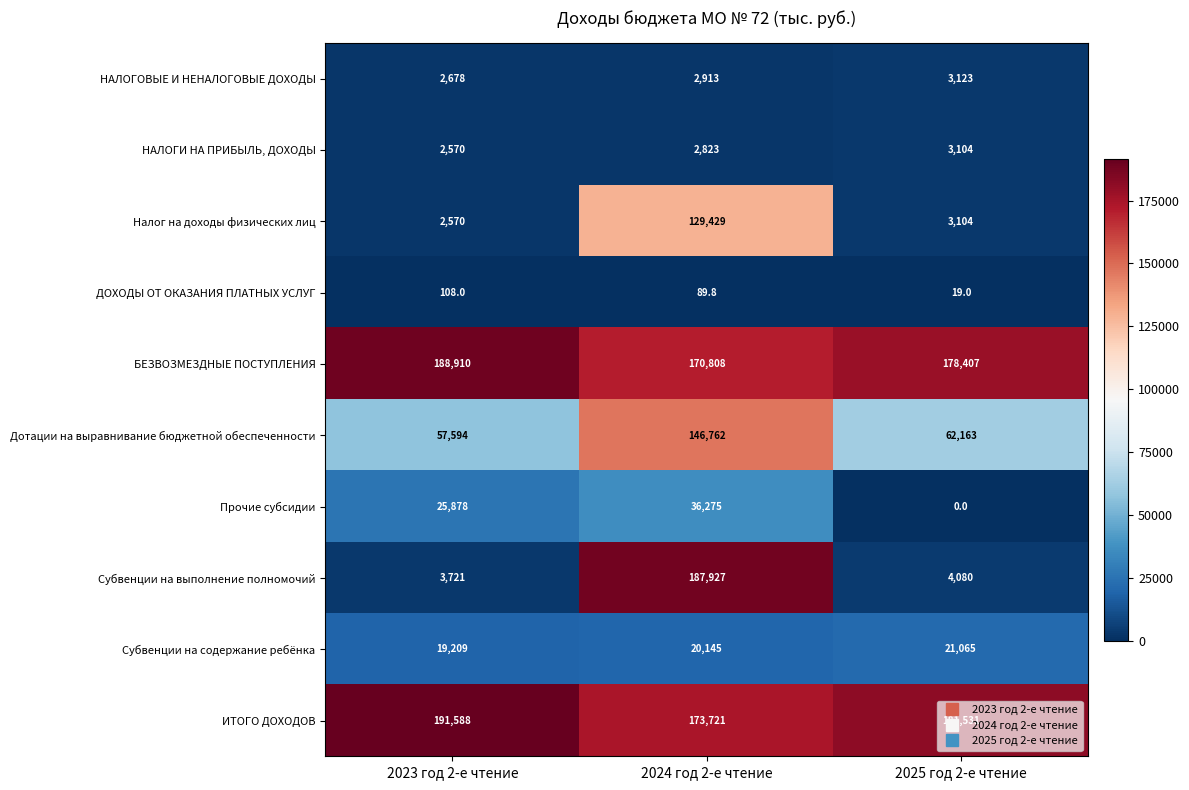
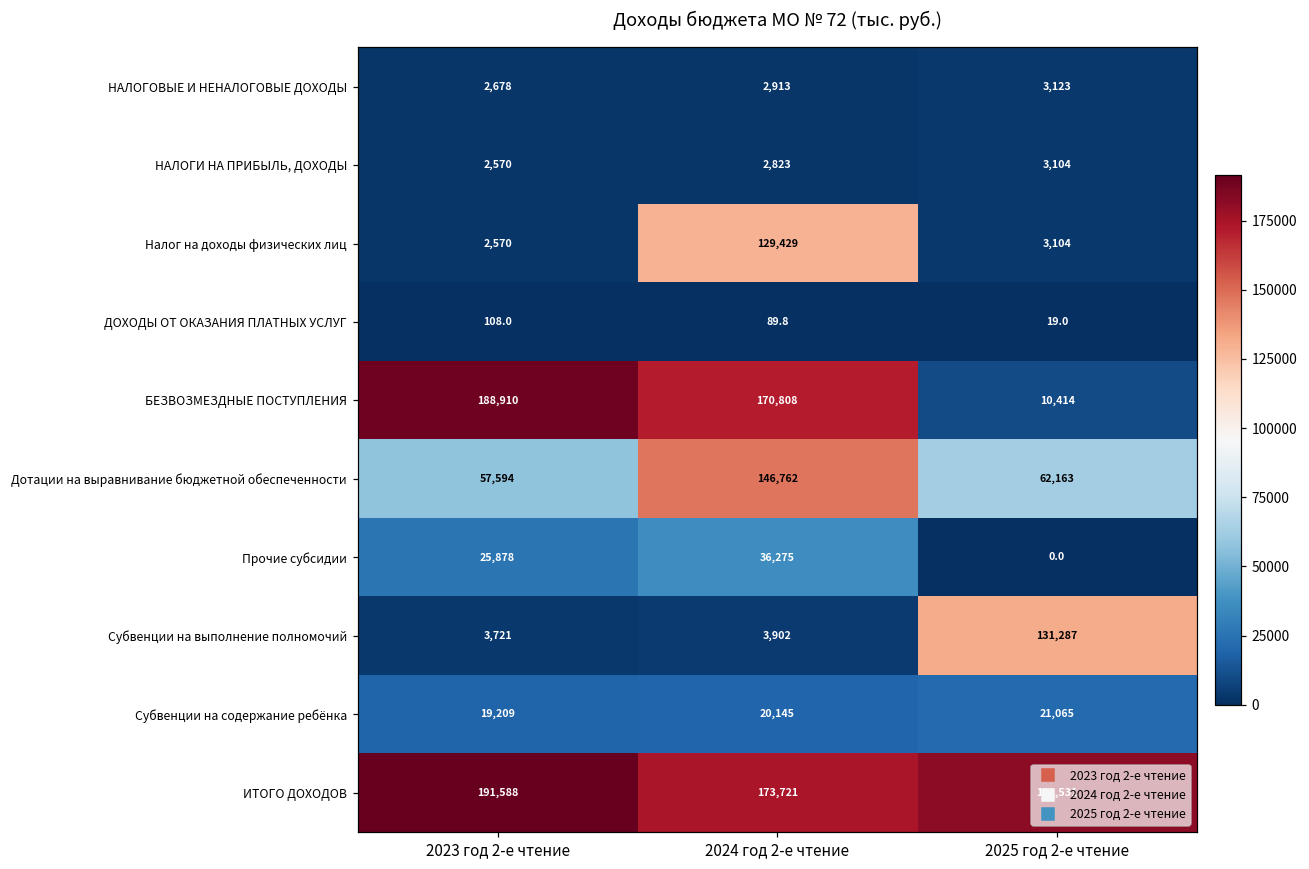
  {
    "НАЛОГОВЫЕ И НЕНАЛОГОВЫЕ ДОХОДЫ": {
      "2023 год 2-е чтение": "2,678",
      "2024 год 2-е чтение": "2,913",
      "2025 год 2-е чтение": "3,123"
    },
    "НАЛОГИ НА ПРИБЫЛЬ, ДОХОДЫ": {
      "2023 год 2-е чтение": "2,570",
      "2024 год 2-е чтение": "2,823",
      "2025 год 2-е чтение": "3,104"
    },
    "Налог на доходы физических лиц": {
      "2023 год 2-е чтение": "2,570",
      "2024 год 2-е чтение": "129,429",
      "2025 год 2-е чтение": "3,104"
    },
    "ДОХОДЫ ОТ ОКАЗАНИЯ ПЛАТНЫХ УСЛУГ": {
      "2023 год 2-е чтение": "108.0",
      "2024 год 2-е чтение": "89.8",
      "2025 год 2-е чтение": "19.0"
    },
    "БЕЗВОЗМЕЗДНЫЕ ПОСТУПЛЕНИЯ": {
      "2023 год 2-е чтение": "188,910",
      "2024 год 2-е чтение": "170,808",
-     "2025 год 2-е чтение": "178,407"
+     "2025 год 2-е чтение": "10,414"
    },
    "Дотации на выравнивание бюджетной обеспеченности": {
      "2023 год 2-е чтение": "57,594",
      "2024 год 2-е чтение": "146,762",
      "2025 год 2-е чтение": "62,163"
    },
    "Прочие субсидии": {
      "2023 год 2-е чтение": "25,878",
      "2024 год 2-е чтение": "36,275",
      "2025 год 2-е чтение": "0.0"
    },
    "Субвенции на выполнение полномочий": {
      "2023 год 2-е чтение": "3,721",
-     "2024 год 2-е чтение": "187,927",
-     "2025 год 2-е чтение": "4,080"
+     "2024 год 2-е чтение": "3,902",
+     "2025 год 2-е чтение": "131,287"
    },
    "Субвенции на содержание ребёнка": {
      "2023 год 2-е чтение": "19,209",
      "2024 год 2-е чтение": "20,145",
      "2025 год 2-е чтение": "21,065"
    },
    "ИТОГО ДОХОДОВ": {
      "2023 год 2-е чтение": "191,588",
      "2024 год 2-е чтение": "173,721"
    }
  }
